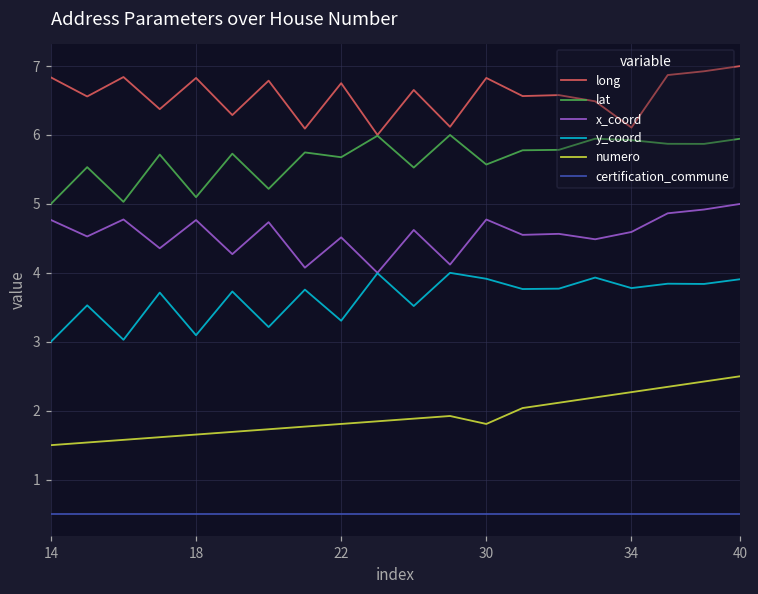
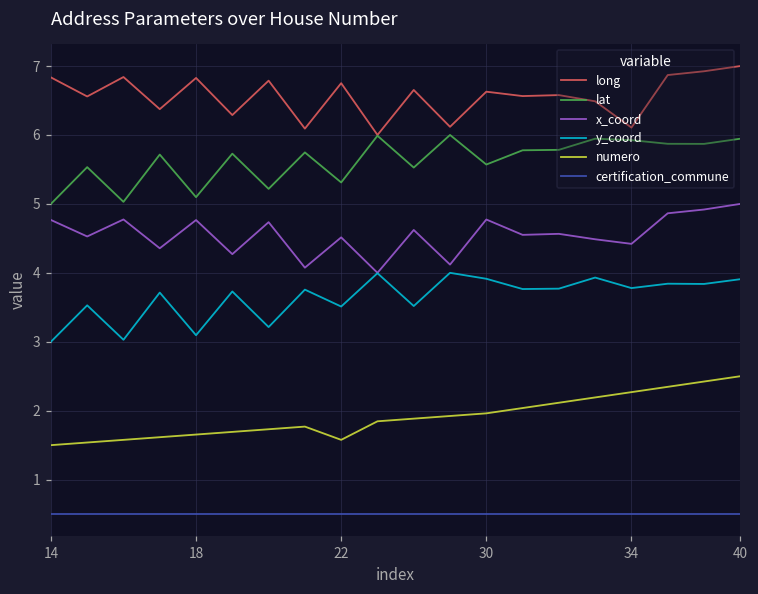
  {
    "long": {
      "22": 6.8,
-     "30": 6.8,
+     "30": 6.6,
      "40": 7.0
    },
    "lat": {
-     "22": 5.7,
+     "22": 5.3,
      "30": 5.6,
      "40": 5.9
    },
    "x_coord": {
      "22": 4.5,
      "30": 4.8,
-     "34": 4.6,
+     "34": 4.4,
      "40": 5.0
    },
    "y_coord": {
-     "22": 3.3,
+     "22": 3.5,
      "30": 3.9,
      "34": 3.8,
      "40": 3.9
    },
    "numero": {
-     "22": 1.8,
-     "30": 1.8,
+     "22": 1.6,
+     "30": 2.0,
      "34": 2.3,
      "40": 2.5
    },
    "certification_commune": {
      "22": 0.5,
      "30": 0.5,
      "34": 0.5,
      "40": 0.5
    }
  }
